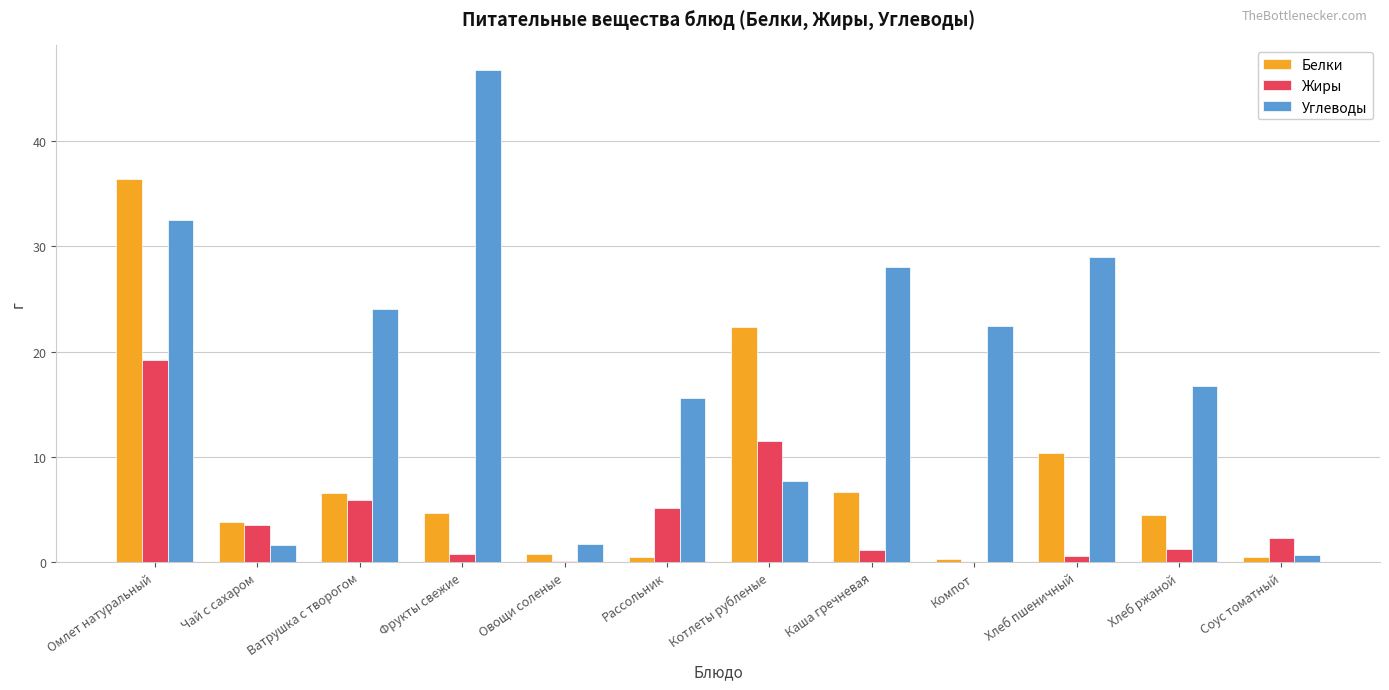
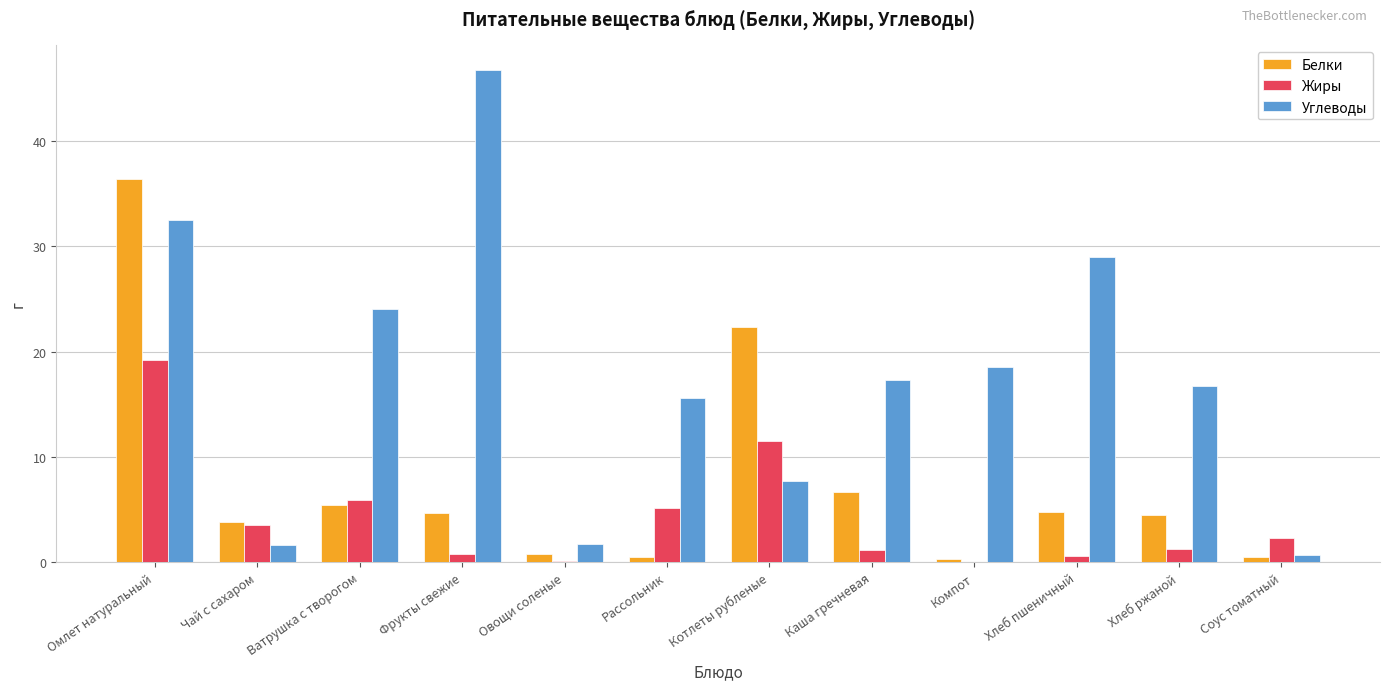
  {
    "Белки": {
      "Омлет натуральный": 36.4,
      "Чай с сахаром": 3.8,
-     "Ватрушка с творогом": 6.6,
+     "Ватрушка с творогом": 5.4,
      "Фрукты свежие": 4.7,
      "Овощи соленые": 0.8,
      "Рассольник": 0.5,
      "Котлеты рубленые": 22.3,
      "Каша гречневая": 6.7,
      "Компот": 0.3,
-     "Хлеб пшеничный": 10.3,
+     "Хлеб пшеничный": 4.7,
      "Хлеб ржаной": 4.5,
      "Соус томатный": 0.5
    },
    "Жиры": {
      "Омлет натуральный": 19.2,
      "Чай с сахаром": 3.5,
      "Ватрушка с творогом": 5.9,
      "Фрукты свежие": 0.8,
      "Рассольник": 5.1,
      "Котлеты рубленые": 11.6,
      "Каша гречневая": 1.2,
      "Компот": 0.0,
      "Хлеб пшеничный": 0.6,
      "Хлеб ржаной": 1.2,
      "Соус томатный": 2.3
    },
    "Углеводы": {
      "Омлет натуральный": 32.5,
      "Чай с сахаром": 1.6,
      "Ватрушка с творогом": 24.0,
      "Фрукты свежие": 46.7,
      "Овощи соленые": 1.7,
      "Рассольник": 15.6,
      "Котлеты рубленые": 7.7,
-     "Каша гречневая": 28.0,
-     "Компот": 22.4,
+     "Каша гречневая": 17.3,
+     "Компот": 18.5,
      "Хлеб пшеничный": 29.0,
      "Хлеб ржаной": 16.7,
      "Соус томатный": 0.7
    }
  }
